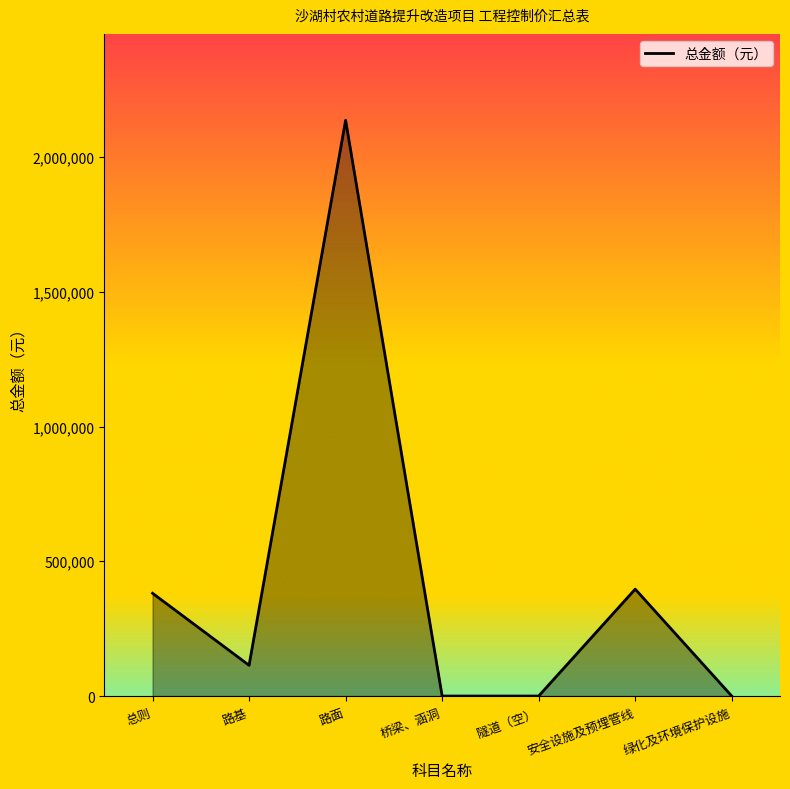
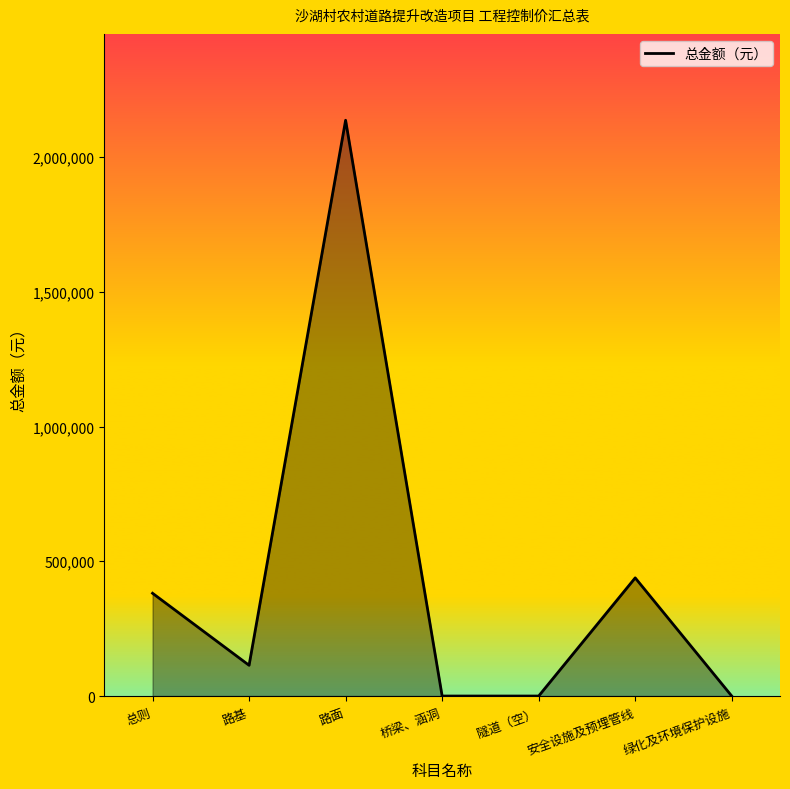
  {
    "总则": "380,000",
    "路基": "110,000",
    "路面": "2,140,000",
    "桥梁、涵洞": "0",
    "隧道（空）": "0",
-   "安全设施及预埋管线": "400,000",
+   "安全设施及预埋管线": "440,000",
    "绿化及环境保护设施": "0"
  }
